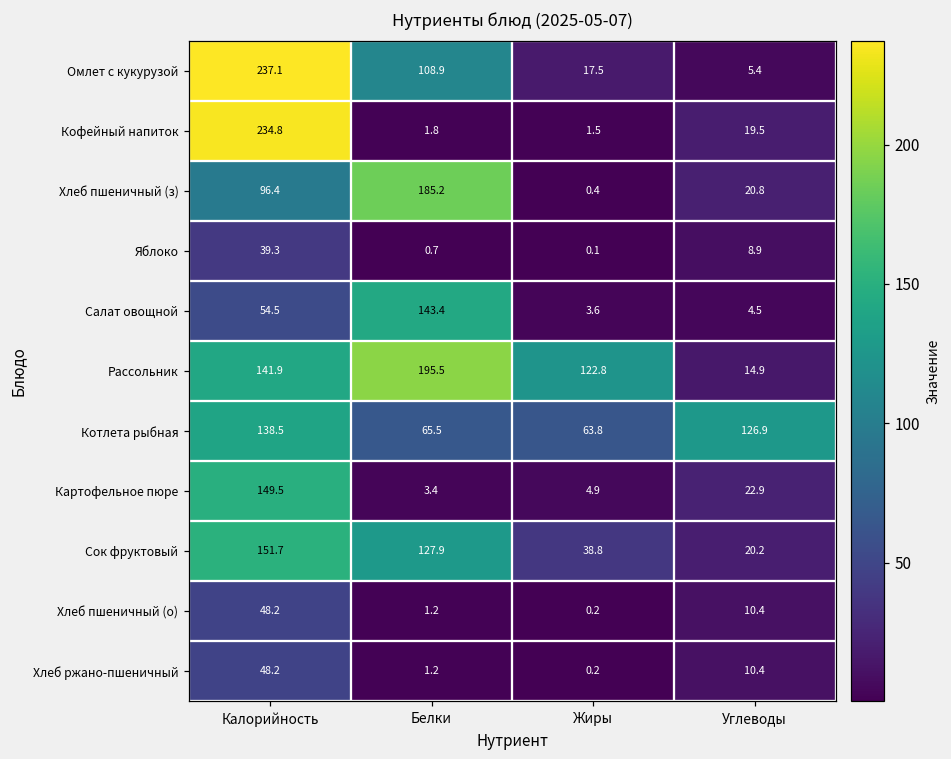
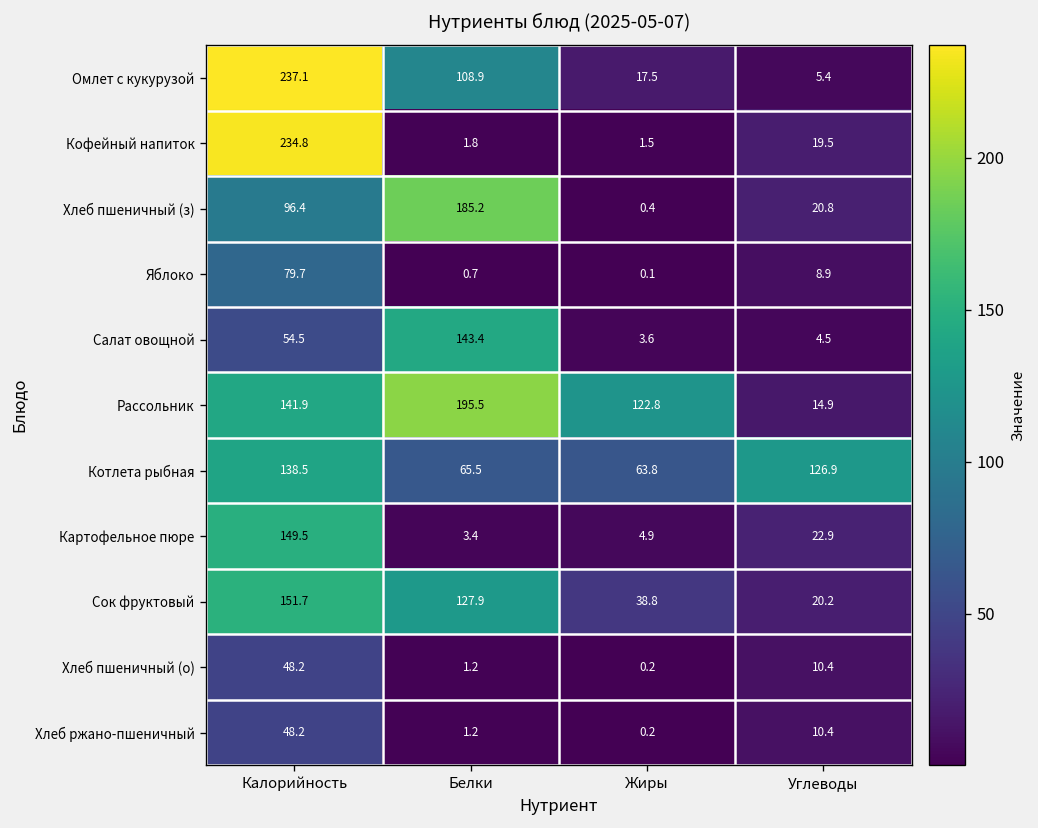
  {
    "Омлет с кукурузой": {
      "Калорийность": 237.1,
      "Белки": 108.9,
      "Жиры": 17.5,
      "Углеводы": 5.4
    },
    "Кофейный напиток": {
      "Калорийность": 234.8,
      "Белки": 1.8,
      "Жиры": 1.5,
      "Углеводы": 19.5
    },
    "Хлеб пшеничный (з)": {
      "Калорийность": 96.4,
      "Белки": 185.2,
      "Жиры": 0.4,
      "Углеводы": 20.8
    },
    "Яблоко": {
-     "Калорийность": 39.3,
+     "Калорийность": 79.7,
      "Белки": 0.7,
      "Жиры": 0.1,
      "Углеводы": 8.9
    },
    "Салат овощной": {
      "Калорийность": 54.5,
      "Белки": 143.4,
      "Жиры": 3.6,
      "Углеводы": 4.5
    },
    "Рассольник": {
      "Калорийность": 141.9,
      "Белки": 195.5,
      "Жиры": 122.8,
      "Углеводы": 14.9
    },
    "Котлета рыбная": {
      "Калорийность": 138.5,
      "Белки": 65.5,
      "Жиры": 63.8,
      "Углеводы": 126.9
    },
    "Картофельное пюре": {
      "Калорийность": 149.5,
      "Белки": 3.4,
      "Жиры": 4.9,
      "Углеводы": 22.9
    },
    "Сок фруктовый": {
      "Калорийность": 151.7,
      "Белки": 127.9,
      "Жиры": 38.8,
      "Углеводы": 20.2
    },
    "Хлеб пшеничный (о)": {
      "Калорийность": 48.2,
      "Белки": 1.2,
      "Жиры": 0.2,
      "Углеводы": 10.4
    },
    "Хлеб ржано-пшеничный": {
      "Калорийность": 48.2,
      "Белки": 1.2,
      "Жиры": 0.2,
      "Углеводы": 10.4
    }
  }
